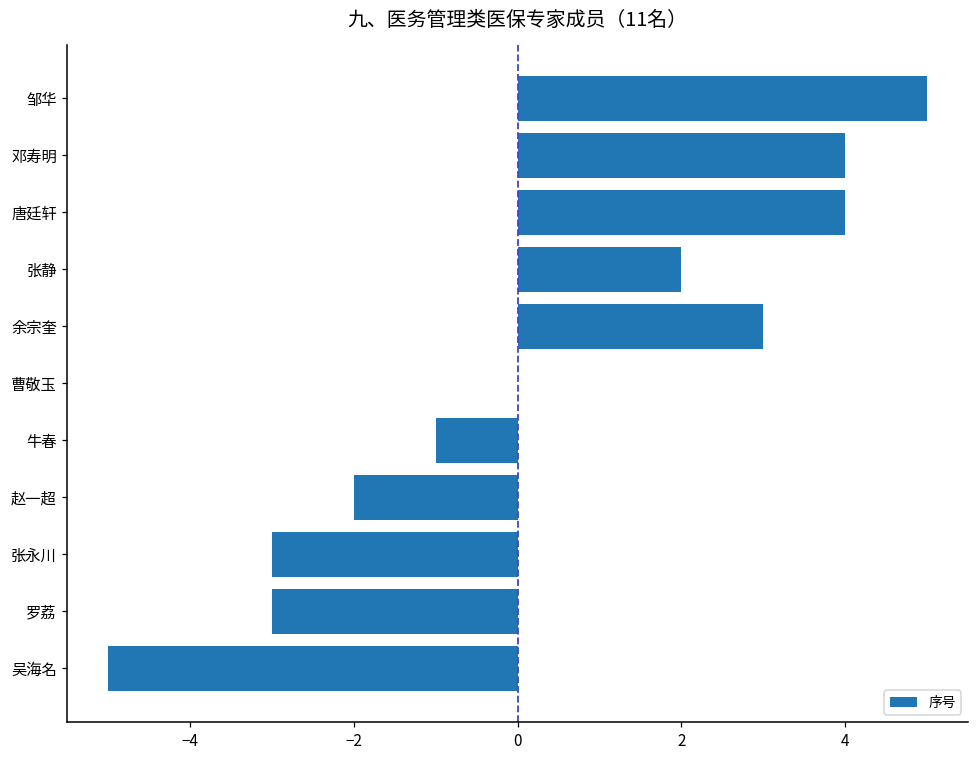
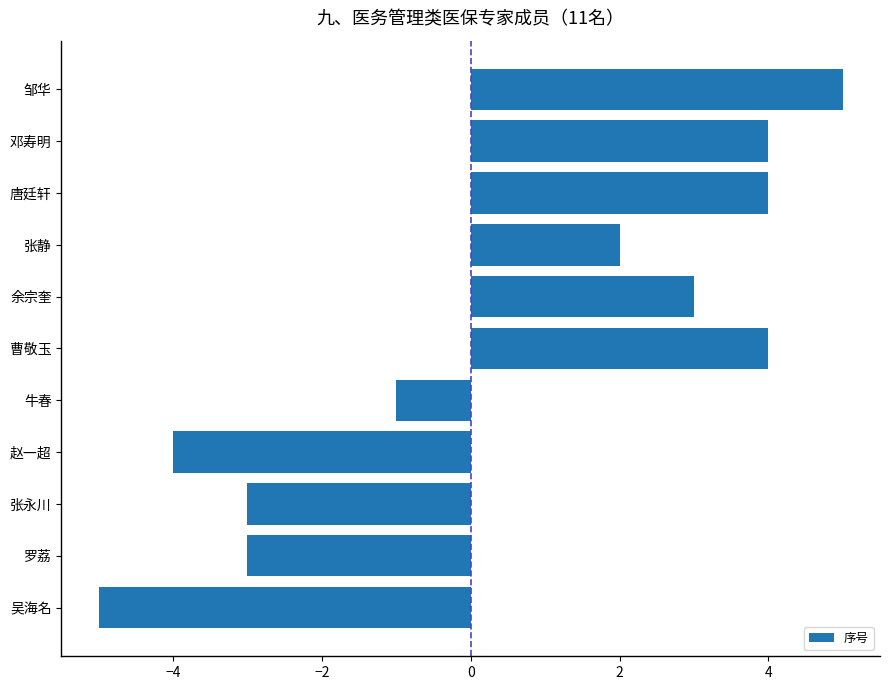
  {
    "邹华": 5.0,
    "邓寿明": 4.0,
    "唐廷轩": 4.0,
    "张静": 2.0,
    "余宗奎": 3.0,
-   "曹敬玉": 0.0,
+   "曹敬玉": 4.0,
    "牛春": -1.0,
-   "赵一超": -2.0,
+   "赵一超": -4.0,
    "张永川": -3.0,
    "罗荔": -3.0,
    "吴海名": -5.0
  }
